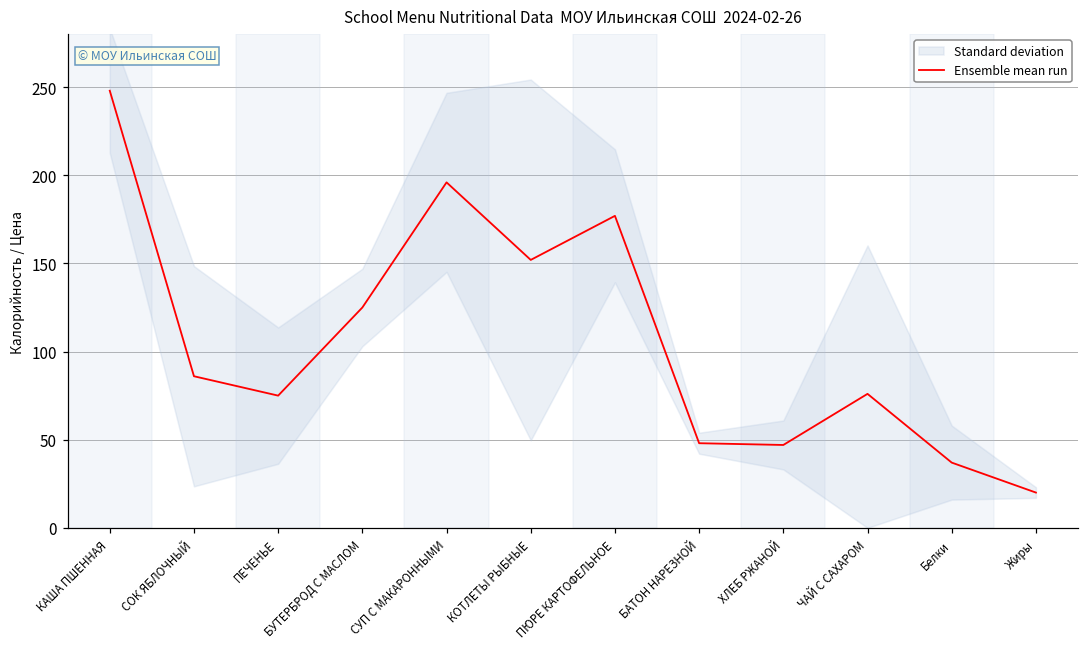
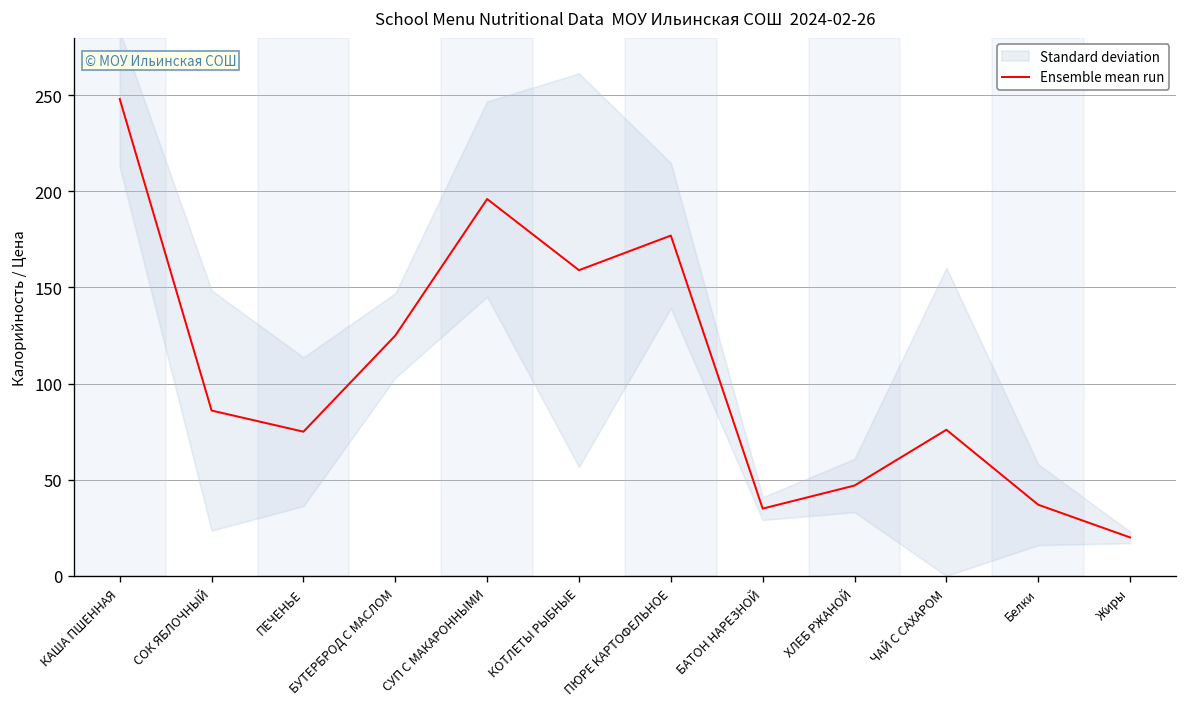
  {
    "Ensemble mean run": {
      "КАША ПШЕННАЯ": 248,
      "СОК ЯБЛОЧНЫЙ": 86,
      "ПЕЧЕНЬЕ": 75,
      "БУТЕРБРОД С МАСЛОМ": 125,
      "СУП С МАКАРОННЫМИ": 196,
-     "КОТЛЕТЫ РЫБНЫЕ": 152,
+     "КОТЛЕТЫ РЫБНЫЕ": 159,
      "ПЮРЕ КАРТОФЕЛЬНОЕ": 177,
-     "БАТОН НАРЕЗНОЙ": 48,
+     "БАТОН НАРЕЗНОЙ": 35,
      "ХЛЕБ РЖАНОЙ": 47,
      "ЧАЙ С САХАРОМ": 76,
      "Белки": 37,
      "Жиры": 20
    },
    "Standard deviation": {
      "ЧАЙ С САХАРОМ": 160
    }
  }
